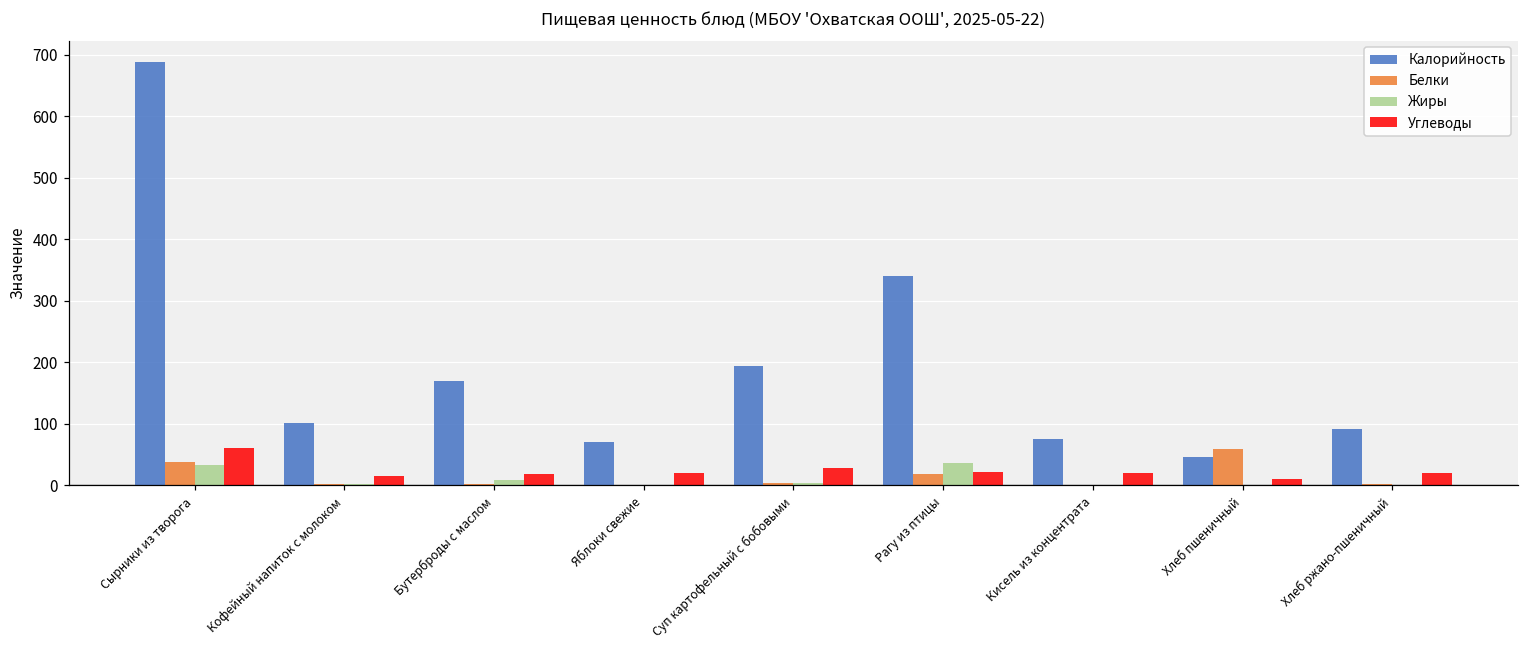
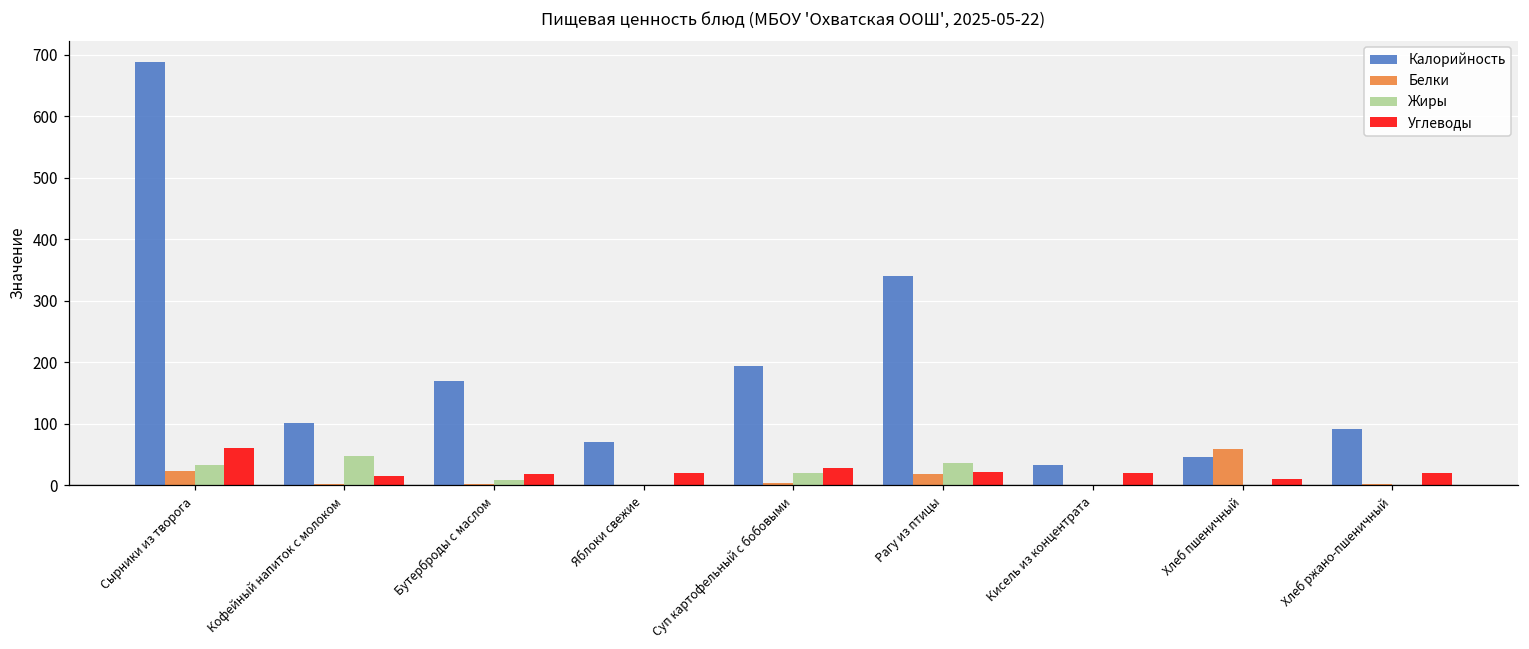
  {
    "Калорийность": {
      "Сырники из творога": 690,
      "Кофейный напиток с молоком": 100,
      "Бутерброды с маслом": 170,
      "Яблоки свежие": 70,
      "Суп картофельный с бобовыми": 190,
      "Рагу из птицы": 340,
-     "Кисель из концентрата": 80,
+     "Кисель из концентрата": 30,
      "Хлеб пшеничный": 50,
      "Хлеб ржано-пшеничный": 90
    },
    "Белки": {
-     "Сырники из творога": 40,
+     "Сырники из творога": 20,
      "Яблоки свежие": 0,
      "Рагу из птицы": 20,
      "Кисель из концентрата": 0,
      "Хлеб пшеничный": 60
    },
    "Жиры": {
      "Сырники из творога": 30,
-     "Кофейный напиток с молоком": 0,
+     "Кофейный напиток с молоком": 50,
      "Бутерброды с маслом": 10,
      "Яблоки свежие": 0,
-     "Суп картофельный с бобовыми": 0,
+     "Суп картофельный с бобовыми": 20,
      "Рагу из птицы": 40,
      "Кисель из концентрата": 0,
      "Хлеб пшеничный": 0,
      "Хлеб ржано-пшеничный": 0
    },
    "Углеводы": {
      "Сырники из творога": 60,
      "Кофейный напиток с молоком": 20,
      "Бутерброды с маслом": 20,
      "Яблоки свежие": 20,
      "Суп картофельный с бобовыми": 30,
      "Рагу из птицы": 20,
      "Кисель из концентрата": 20,
      "Хлеб пшеничный": 10,
      "Хлеб ржано-пшеничный": 20
    }
  }
